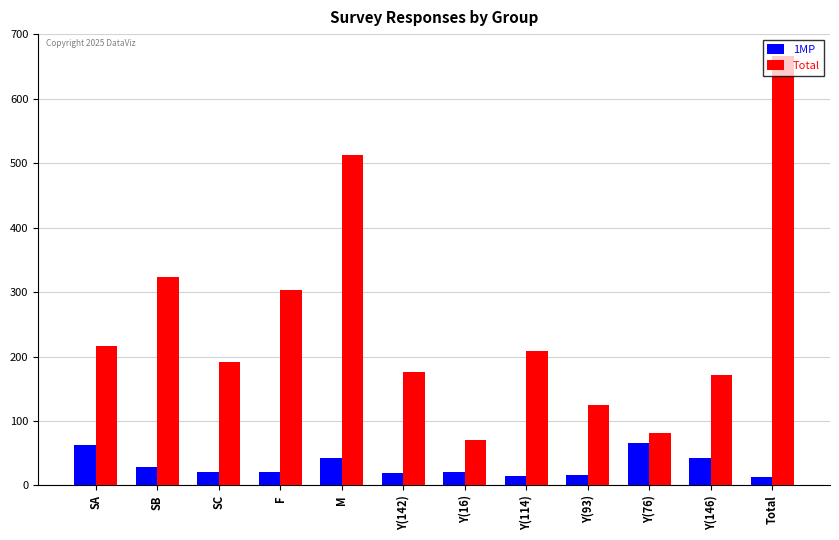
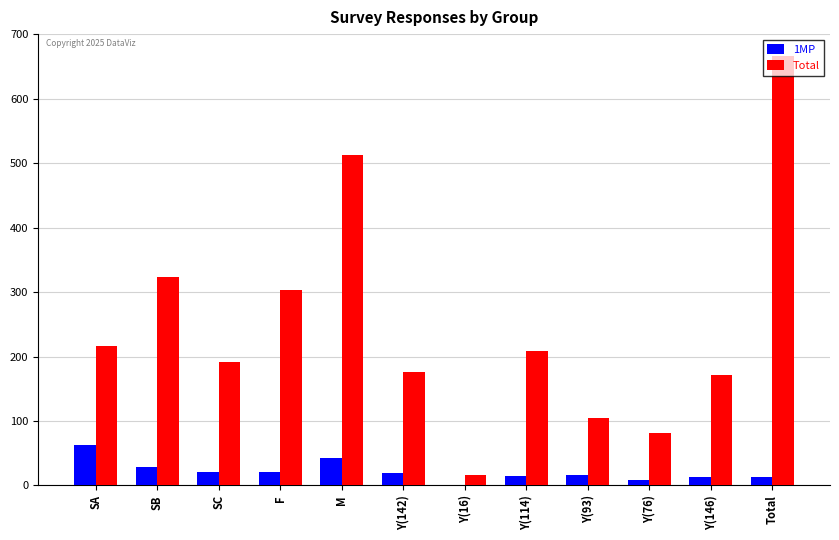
  {
    "1MP": {
      "SA": 60,
      "SB": 30,
      "SC": 20,
      "F": 20,
      "M": 40,
      "Y(142)": 20,
-     "Y(16)": 20,
+     "Y(16)": 0,
      "Y(114)": 10,
      "Y(93)": 20,
-     "Y(76)": 70,
-     "Y(146)": 40,
+     "Y(76)": 10,
+     "Y(146)": 10,
      "Total": 10
    },
    "Total": {
      "SA": 220,
      "SB": 320,
      "SC": 190,
      "F": 300,
      "M": 510,
      "Y(142)": 180,
-     "Y(16)": 70,
+     "Y(16)": 20,
      "Y(114)": 210,
-     "Y(93)": 120,
+     "Y(93)": 110,
      "Y(76)": 80,
      "Y(146)": 170
    }
  }
